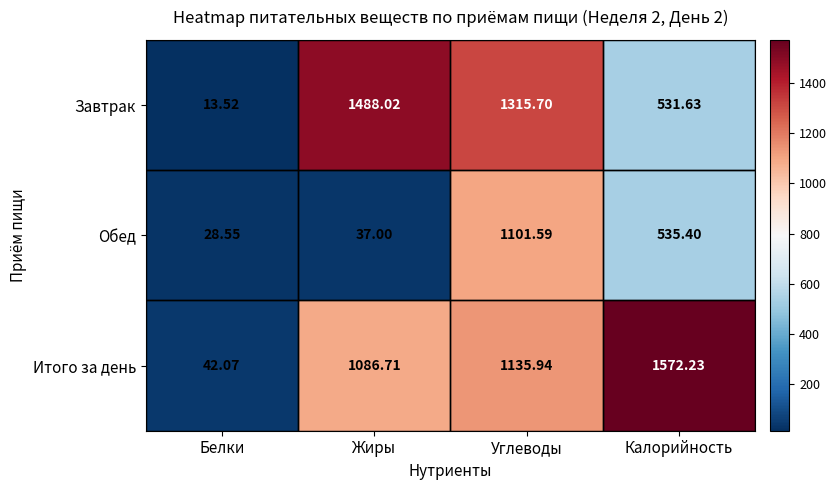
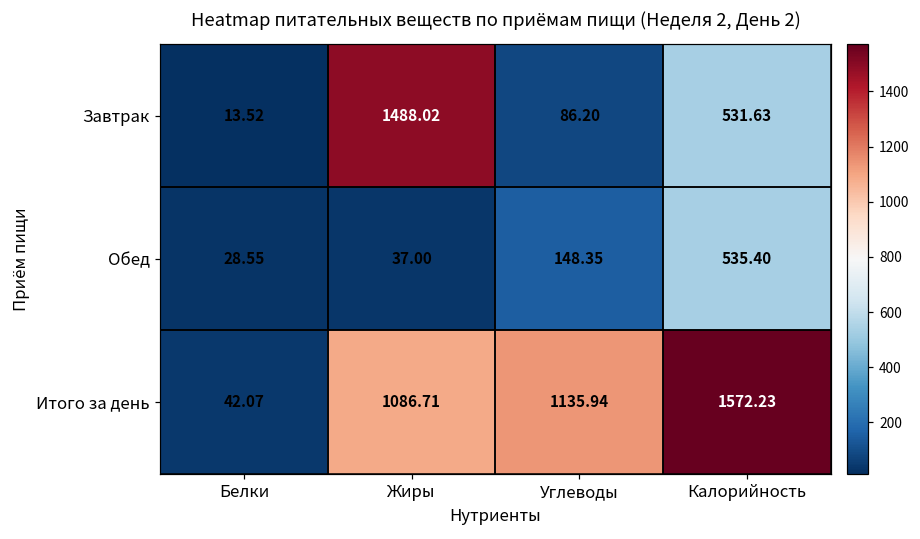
  {
    "Завтрак": {
      "Белки": 13.52,
      "Жиры": 1488.02,
-     "Углеводы": 1315.70,
+     "Углеводы": 86.20,
      "Калорийность": 531.63
    },
    "Обед": {
      "Белки": 28.55,
      "Жиры": 37.00,
-     "Углеводы": 1101.59,
+     "Углеводы": 148.35,
      "Калорийность": 535.40
    },
    "Итого за день": {
      "Белки": 42.07,
      "Жиры": 1086.71,
      "Углеводы": 1135.94,
      "Калорийность": 1572.23
    }
  }
